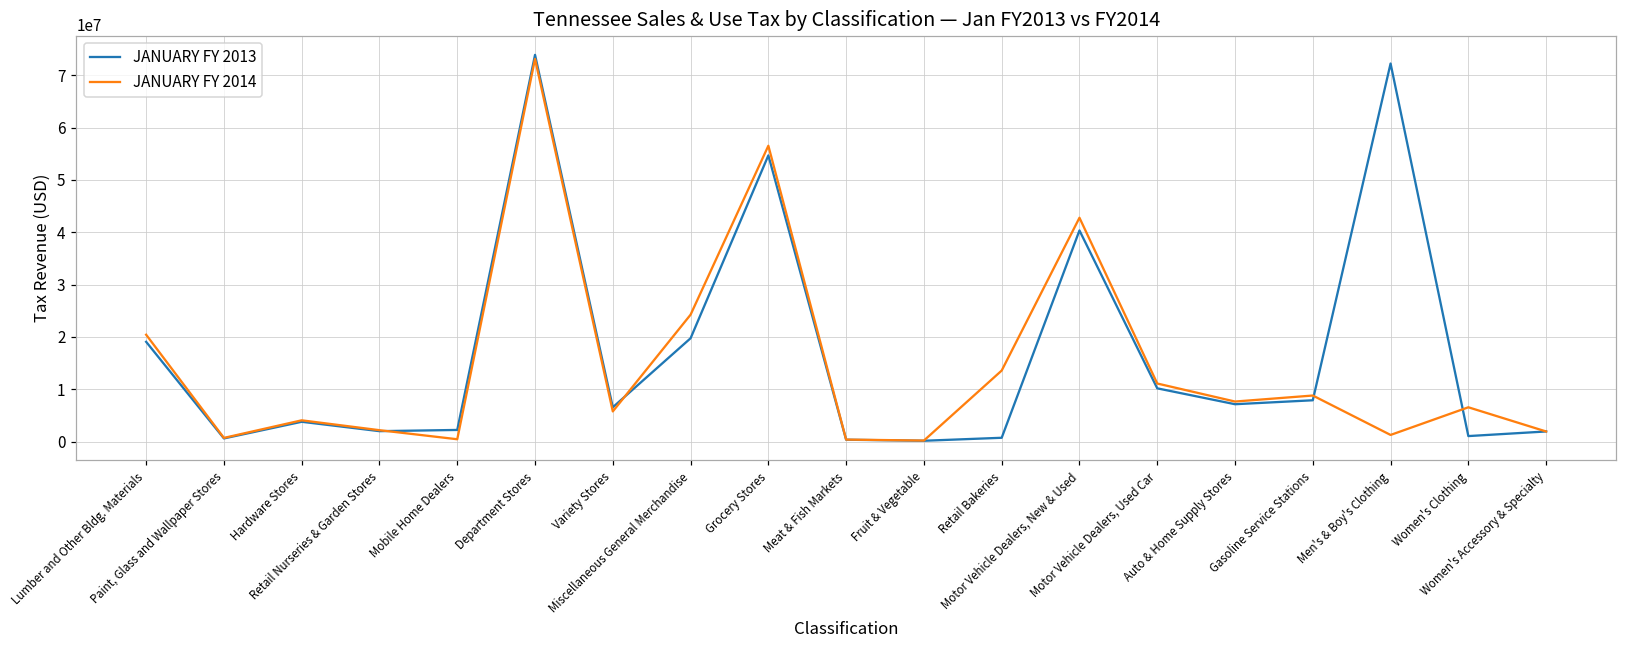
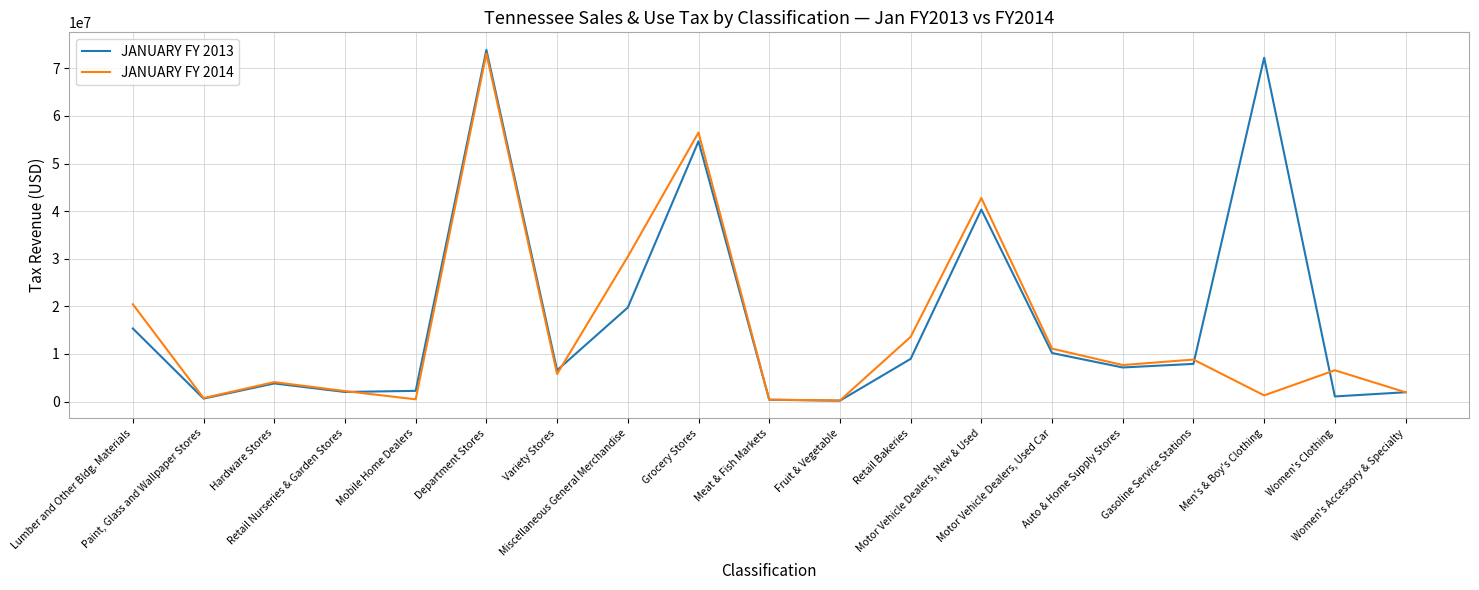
  {
    "JANUARY FY 2013": {
-     "Lumber and Other Bldg. Materials": 19000000,
+     "Lumber and Other Bldg. Materials": 15000000,
      "Mobile Home Dealers": 2000000,
      "Department Stores": 74000000,
      "Variety Stores": 7000000,
      "Miscellaneous General Merchandise": 20000000,
      "Grocery Stores": 55000000,
-     "Retail Bakeries": 1000000,
+     "Retail Bakeries": 9000000,
      "Motor Vehicle Dealers, New & Used": 40000000,
      "Motor Vehicle Dealers, Used Car": 10000000,
      "Gasoline Service Stations": 8000000,
      "Men's & Boy's Clothing": 72000000,
      "Women's Clothing": 1000000
    },
    "JANUARY FY 2014": {
      "Lumber and Other Bldg. Materials": 20000000,
      "Mobile Home Dealers": 0,
      "Department Stores": 73000000,
      "Variety Stores": 6000000,
-     "Miscellaneous General Merchandise": 24000000,
+     "Miscellaneous General Merchandise": 30000000,
      "Grocery Stores": 57000000,
      "Retail Bakeries": 14000000,
      "Motor Vehicle Dealers, New & Used": 43000000,
      "Motor Vehicle Dealers, Used Car": 11000000,
      "Gasoline Service Stations": 9000000,
      "Men's & Boy's Clothing": 1000000,
      "Women's Clothing": 7000000
    }
  }
